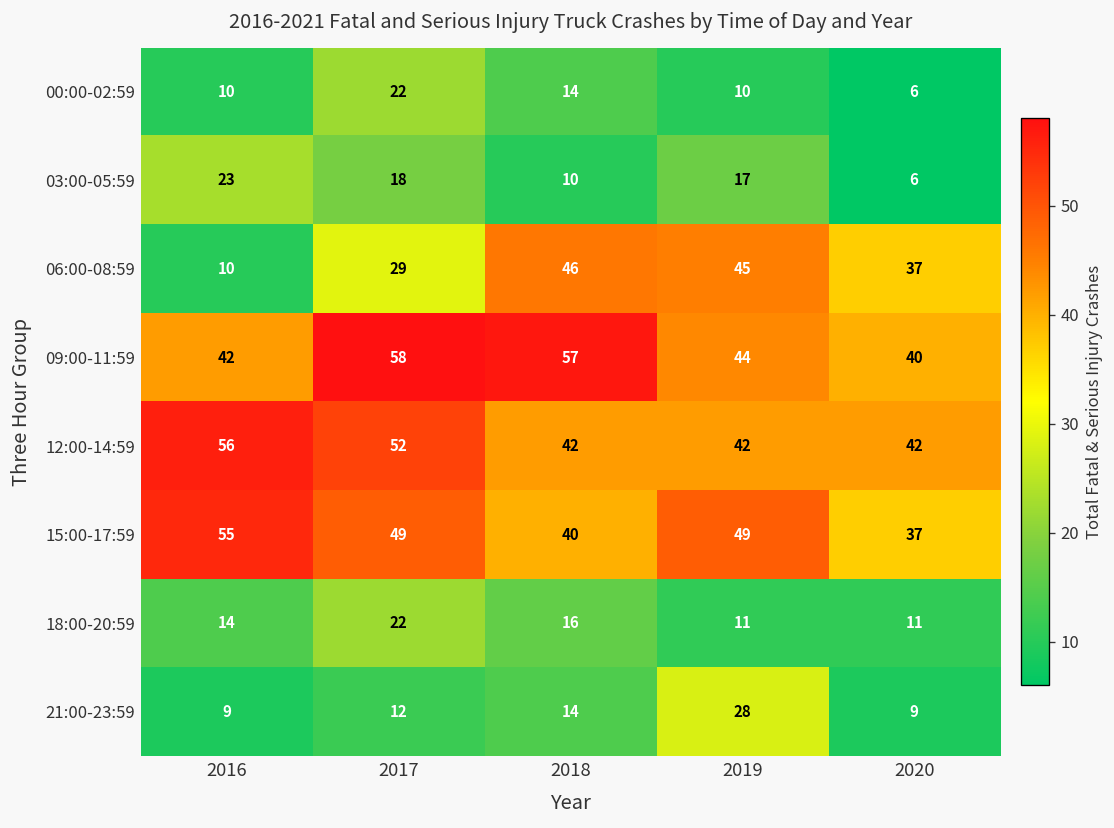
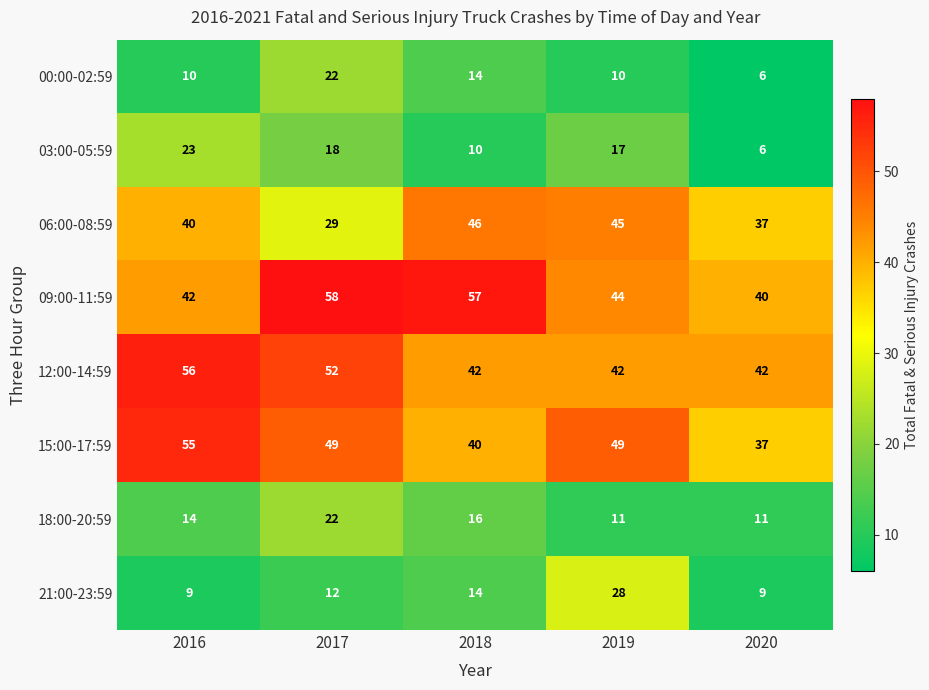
  {
    "00:00-02:59": {
      "2016": 10,
      "2017": 22,
      "2018": 14,
      "2019": 10,
      "2020": 6
    },
    "03:00-05:59": {
      "2016": 23,
      "2017": 18,
      "2018": 10,
      "2019": 17,
      "2020": 6
    },
    "06:00-08:59": {
-     "2016": 10,
+     "2016": 40,
      "2017": 29,
      "2018": 46,
      "2019": 45,
      "2020": 37
    },
    "09:00-11:59": {
      "2016": 42,
      "2017": 58,
      "2018": 57,
      "2019": 44,
      "2020": 40
    },
    "12:00-14:59": {
      "2016": 56,
      "2017": 52,
      "2018": 42,
      "2019": 42,
      "2020": 42
    },
    "15:00-17:59": {
      "2016": 55,
      "2017": 49,
      "2018": 40,
      "2019": 49,
      "2020": 37
    },
    "18:00-20:59": {
      "2016": 14,
      "2017": 22,
      "2018": 16,
      "2019": 11,
      "2020": 11
    },
    "21:00-23:59": {
      "2016": 9,
      "2017": 12,
      "2018": 14,
      "2019": 28,
      "2020": 9
    }
  }
